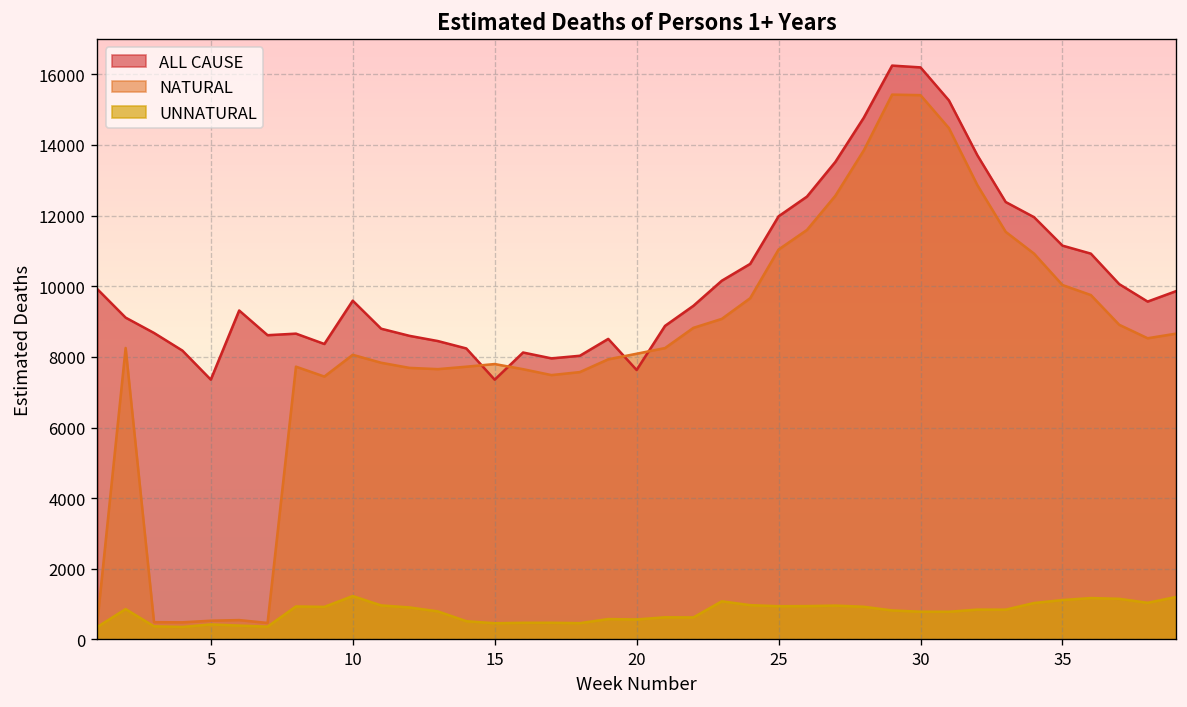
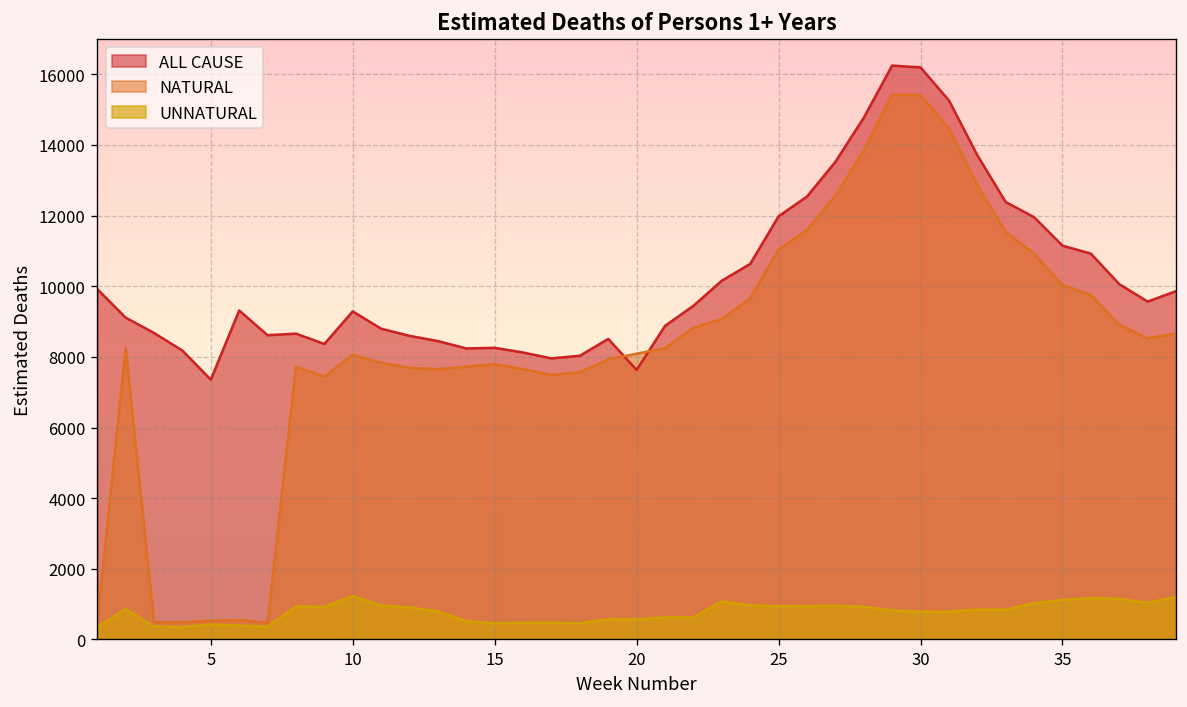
  {
    "ALL CAUSE": {
      "5": 7400,
-     "10": 9600,
-     "15": 7400,
+     "10": 9300,
+     "15": 8300,
      "20": 7600,
      "25": 12000,
      "30": 16200,
      "35": 11200
    }
  }
